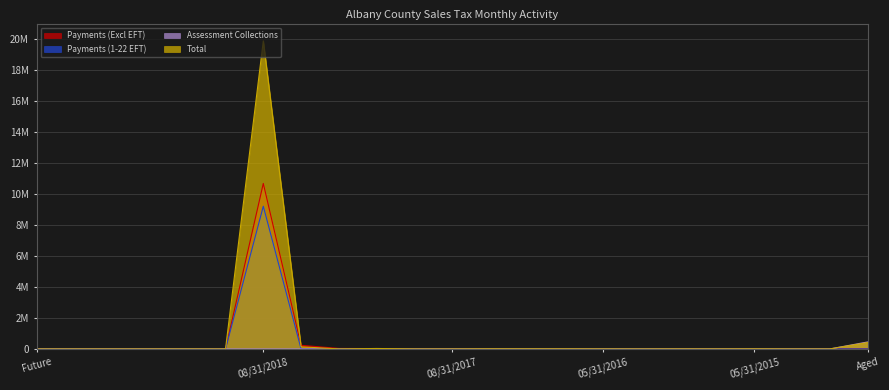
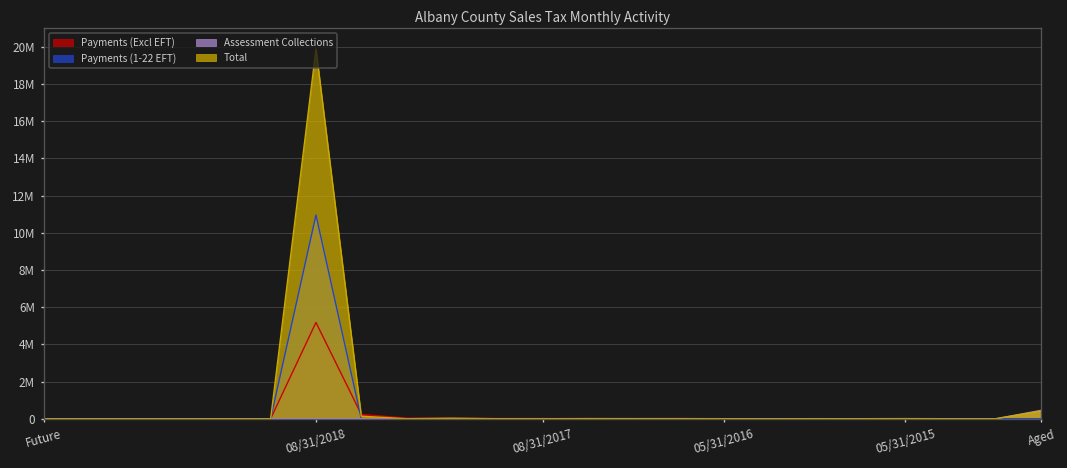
  {
    "Payments (Excl EFT)": {
-     "08/31/2018": 10700000
+     "08/31/2018": 5200000
    },
    "Payments (1-22 EFT)": {
-     "08/31/2018": 9200000
+     "08/31/2018": 11000000
    },
    "Assessment Collections": {
      "08/31/2018": 0
    }
  }
